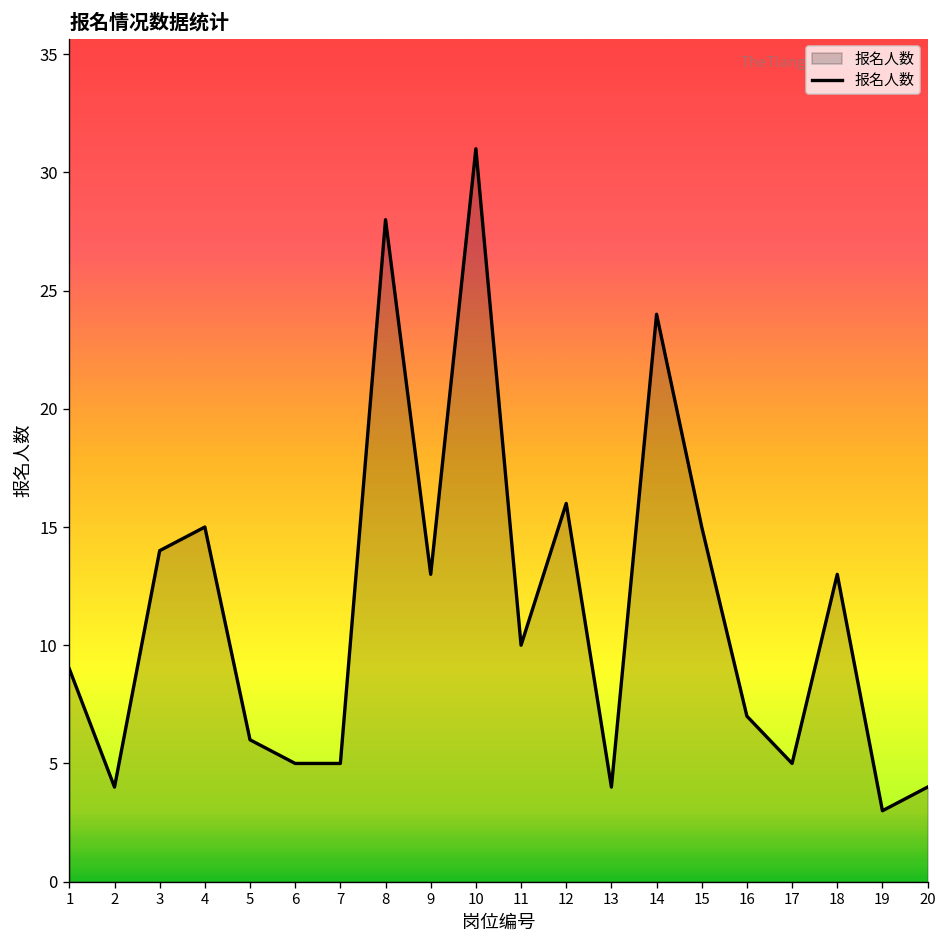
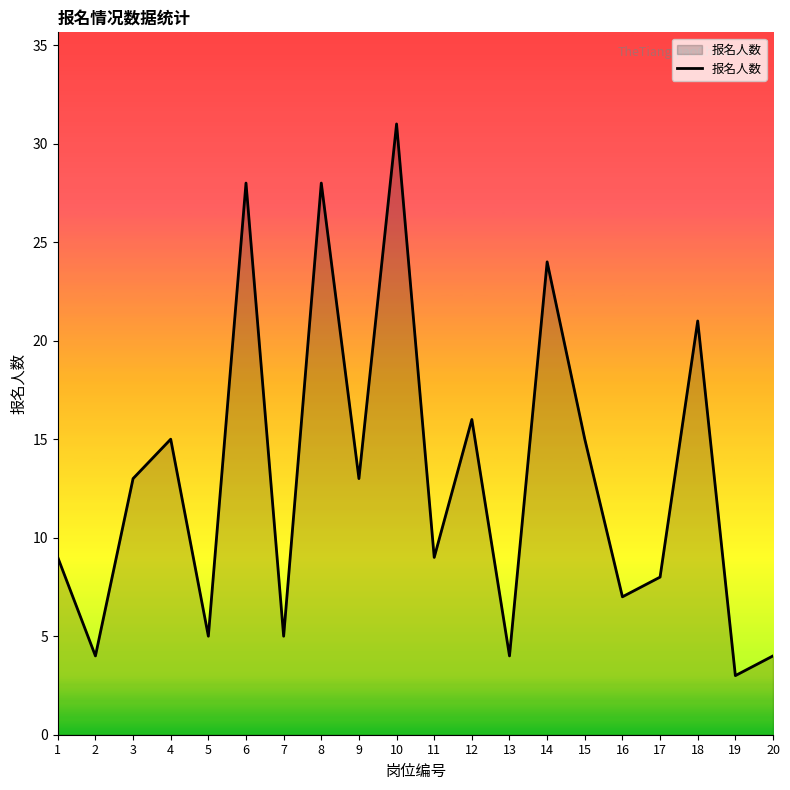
  {
    "1": 9,
    "2": 4,
-   "3": 14,
+   "3": 13,
    "4": 15,
-   "5": 6,
-   "6": 5,
+   "5": 5,
+   "6": 28,
    "7": 5,
    "8": 28,
    "9": 13,
    "10": 31,
-   "11": 10,
+   "11": 9,
    "12": 16,
    "13": 4,
    "14": 24,
    "15": 15,
    "16": 7,
-   "17": 5,
-   "18": 13,
+   "17": 8,
+   "18": 21,
    "19": 3,
    "20": 4
  }
